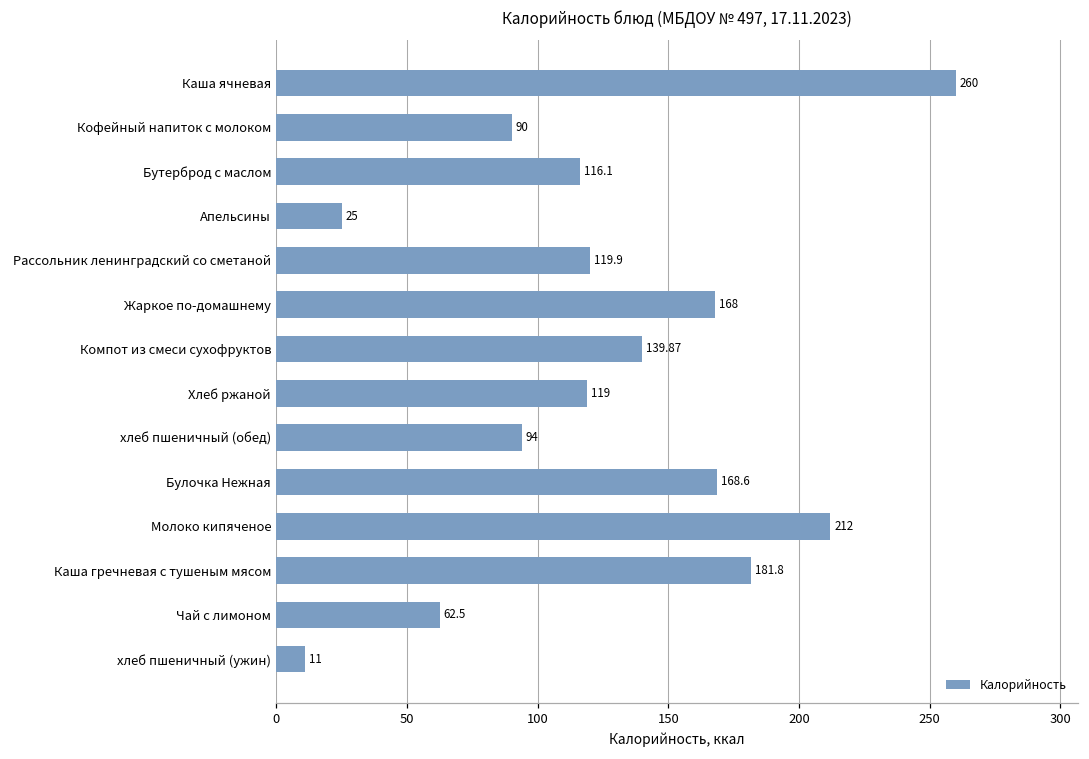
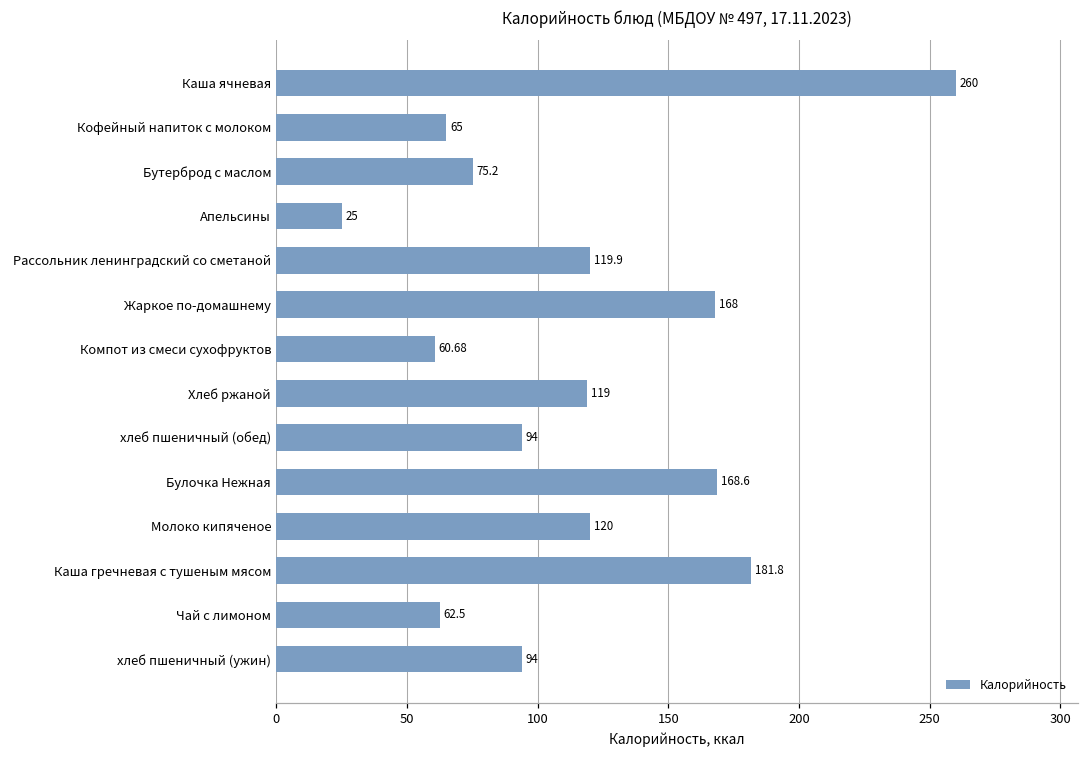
  {
    "Каша ячневая": 260,
-   "Кофейный напиток с молоком": 90,
-   "Бутерброд с маслом": 116.1,
+   "Кофейный напиток с молоком": 65,
+   "Бутерброд с маслом": 75.2,
    "Апельсины": 25,
    "Рассольник ленинградский со сметаной": 119.9,
    "Жаркое по-домашнему": 168,
-   "Компот из смеси сухофруктов": 139.87,
+   "Компот из смеси сухофруктов": 60.68,
    "Хлеб ржаной": 119,
    "хлеб пшеничный (обед)": 94,
    "Булочка Нежная": 168.6,
-   "Молоко кипяченое": 212,
+   "Молоко кипяченое": 120,
    "Каша гречневая с тушеным мясом": 181.8,
    "Чай с лимоном": 62.5,
-   "хлеб пшеничный (ужин)": 11
+   "хлеб пшеничный (ужин)": 94
  }
